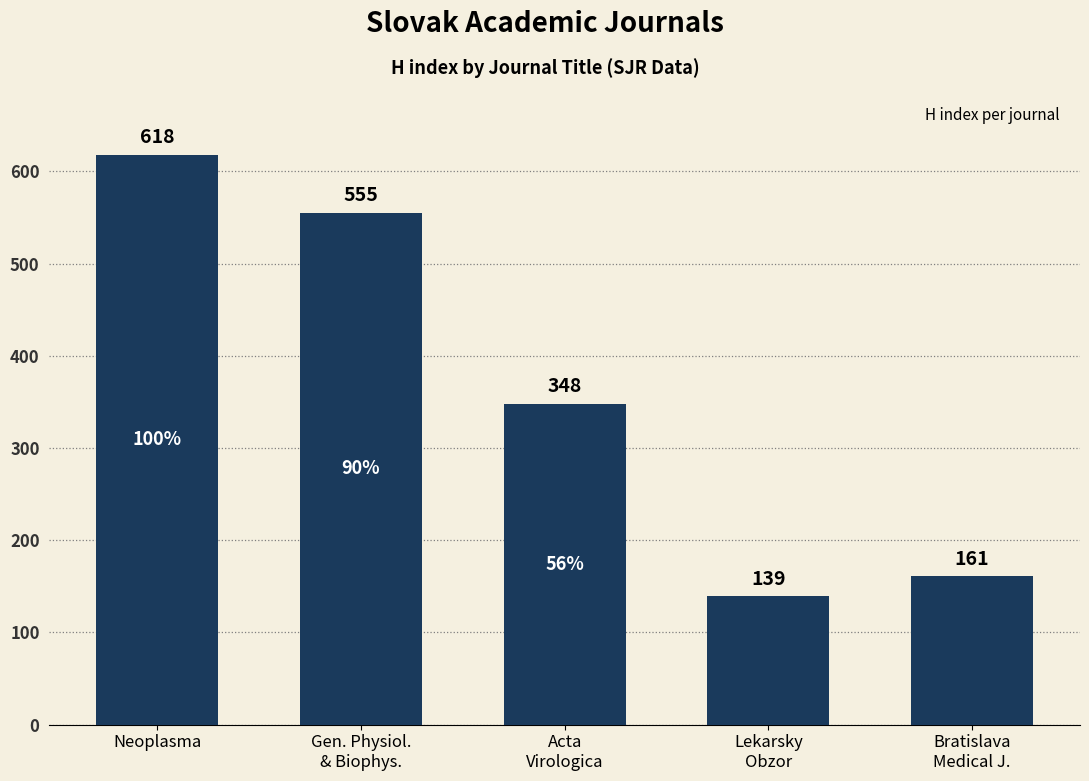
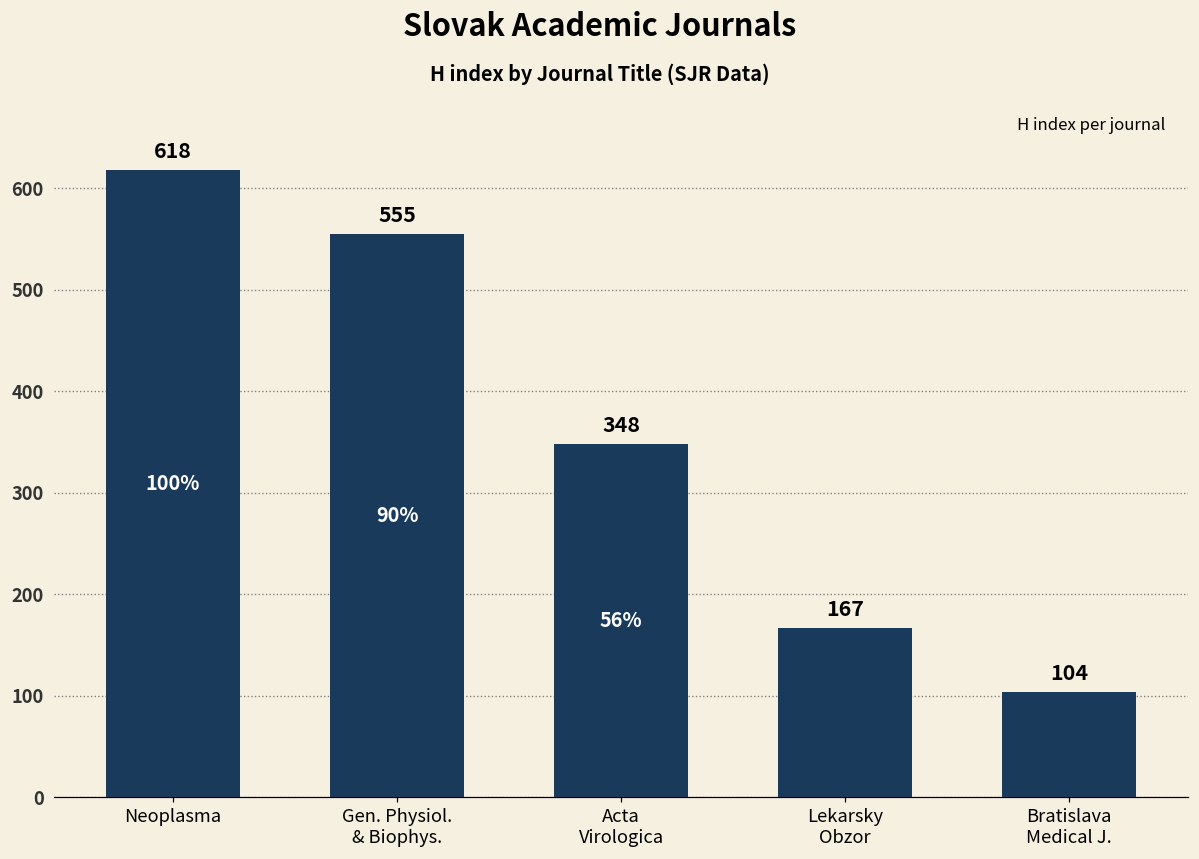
  {
    "Neoplasma": 618,
    "Gen. Physiol. & Biophys.": 555,
    "Acta Virologica": 348,
-   "Lekarsky Obzor": 139,
-   "Bratislava Medical J.": 161
+   "Lekarsky Obzor": 167,
+   "Bratislava Medical J.": 104
  }
